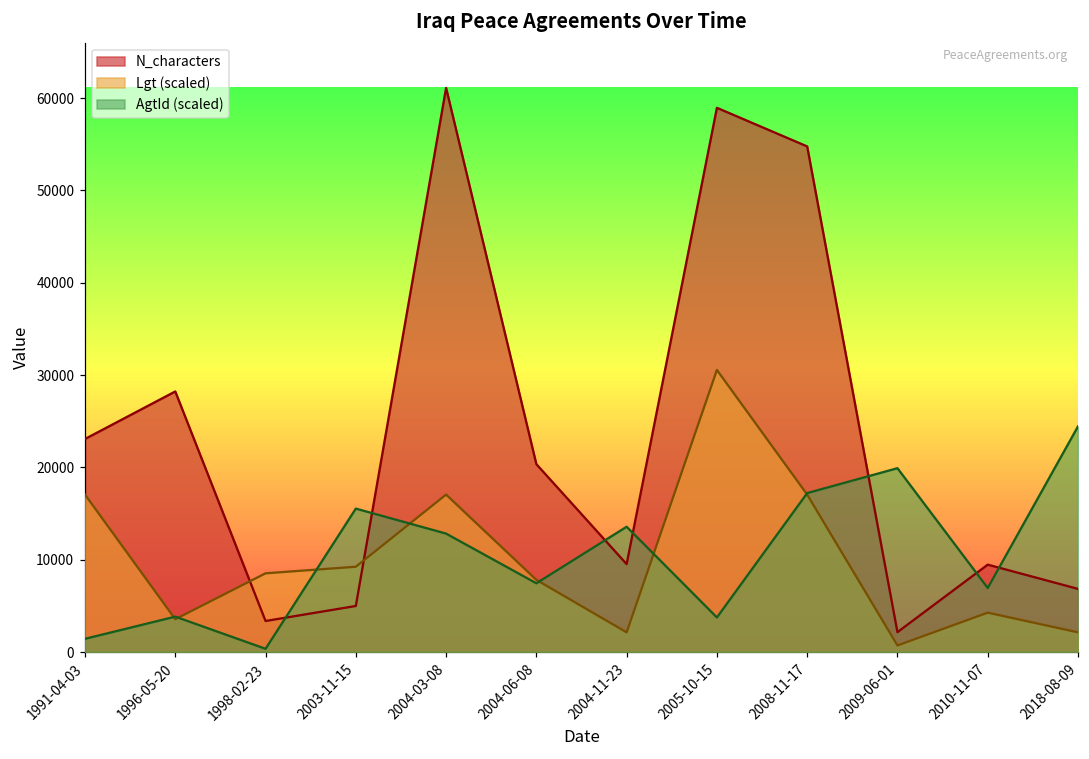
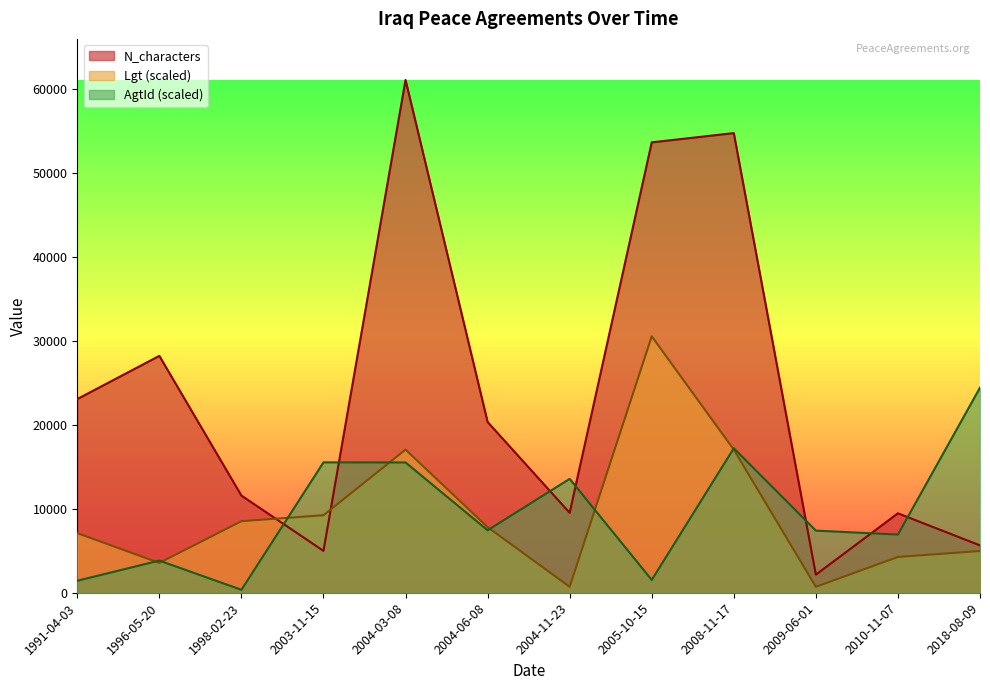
  {
    "N_characters": {
      "1991-04-03": 23000,
      "1996-05-20": 28000,
-     "1998-02-23": 3000,
+     "1998-02-23": 12000,
      "2003-11-15": 5000,
      "2004-03-08": 61000,
      "2004-06-08": 20000,
      "2004-11-23": 10000,
-     "2005-10-15": 59000,
+     "2005-10-15": 54000,
      "2008-11-17": 55000,
      "2009-06-01": 2000,
      "2010-11-07": 9000,
-     "2018-08-09": 7000
+     "2018-08-09": 6000
    },
    "Lgt (scaled)": {
-     "1991-04-03": 17000,
+     "1991-04-03": 7000,
      "1998-02-23": 9000,
      "2003-11-15": 9000,
      "2004-03-08": 17000,
      "2004-06-08": 8000,
-     "2004-11-23": 2000,
+     "2004-11-23": 1000,
      "2005-10-15": 31000,
      "2009-06-01": 1000,
      "2010-11-07": 4000,
-     "2018-08-09": 2000
+     "2018-08-09": 5000
    },
    "AgtId (scaled)": {
      "1991-04-03": 1000,
      "1998-02-23": 0,
      "2003-11-15": 16000,
-     "2004-03-08": 13000,
+     "2004-03-08": 16000,
      "2004-06-08": 7000,
      "2004-11-23": 14000,
-     "2005-10-15": 4000,
-     "2009-06-01": 20000,
+     "2005-10-15": 2000,
+     "2009-06-01": 7000,
      "2010-11-07": 7000,
      "2018-08-09": 24000
    }
  }
